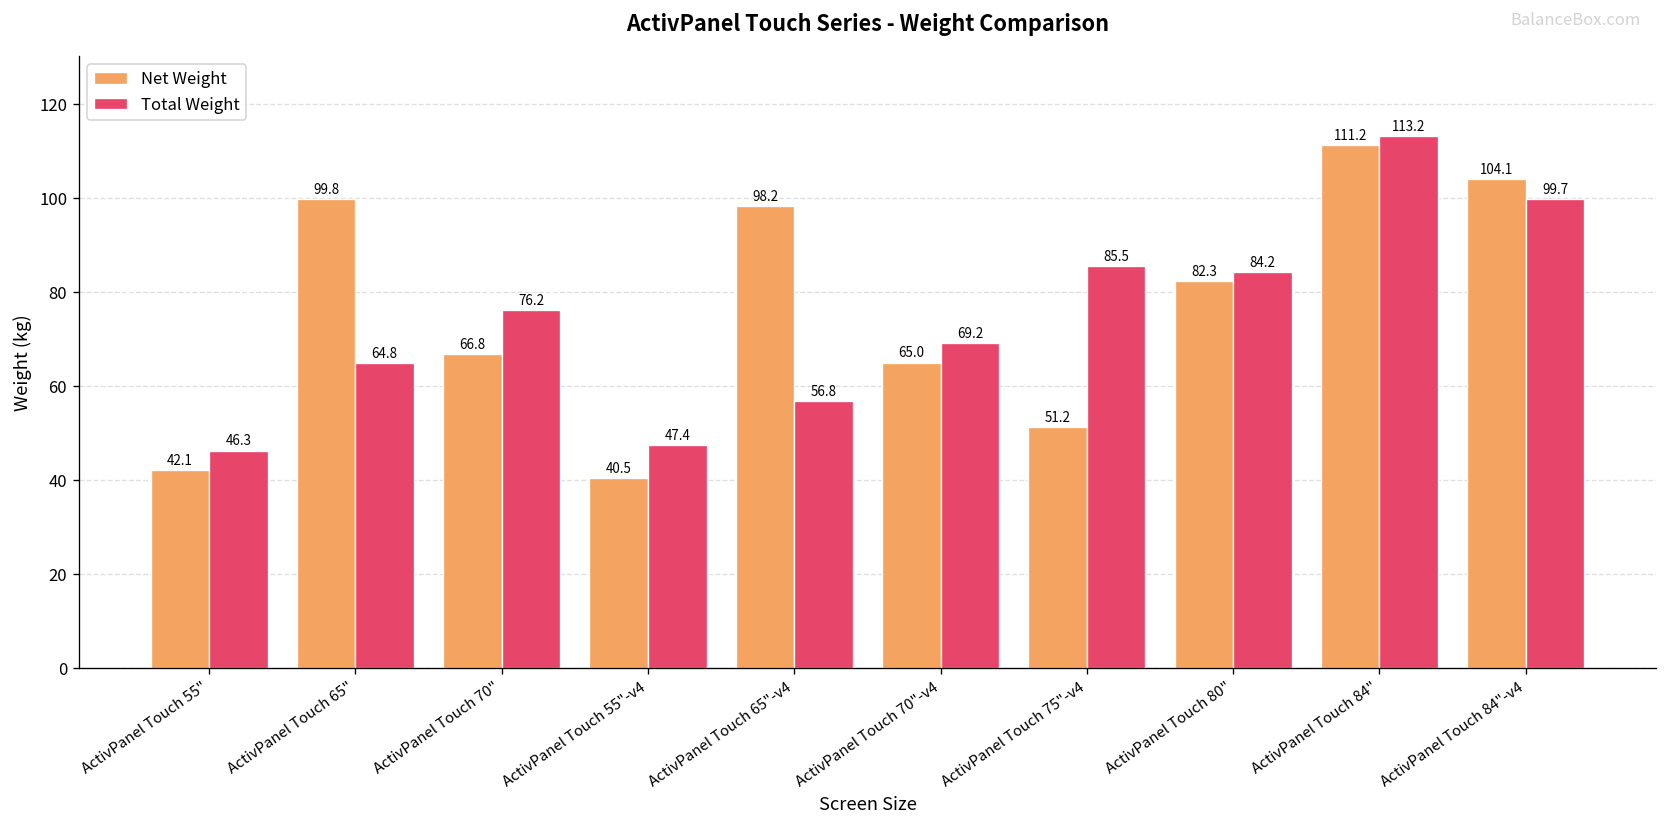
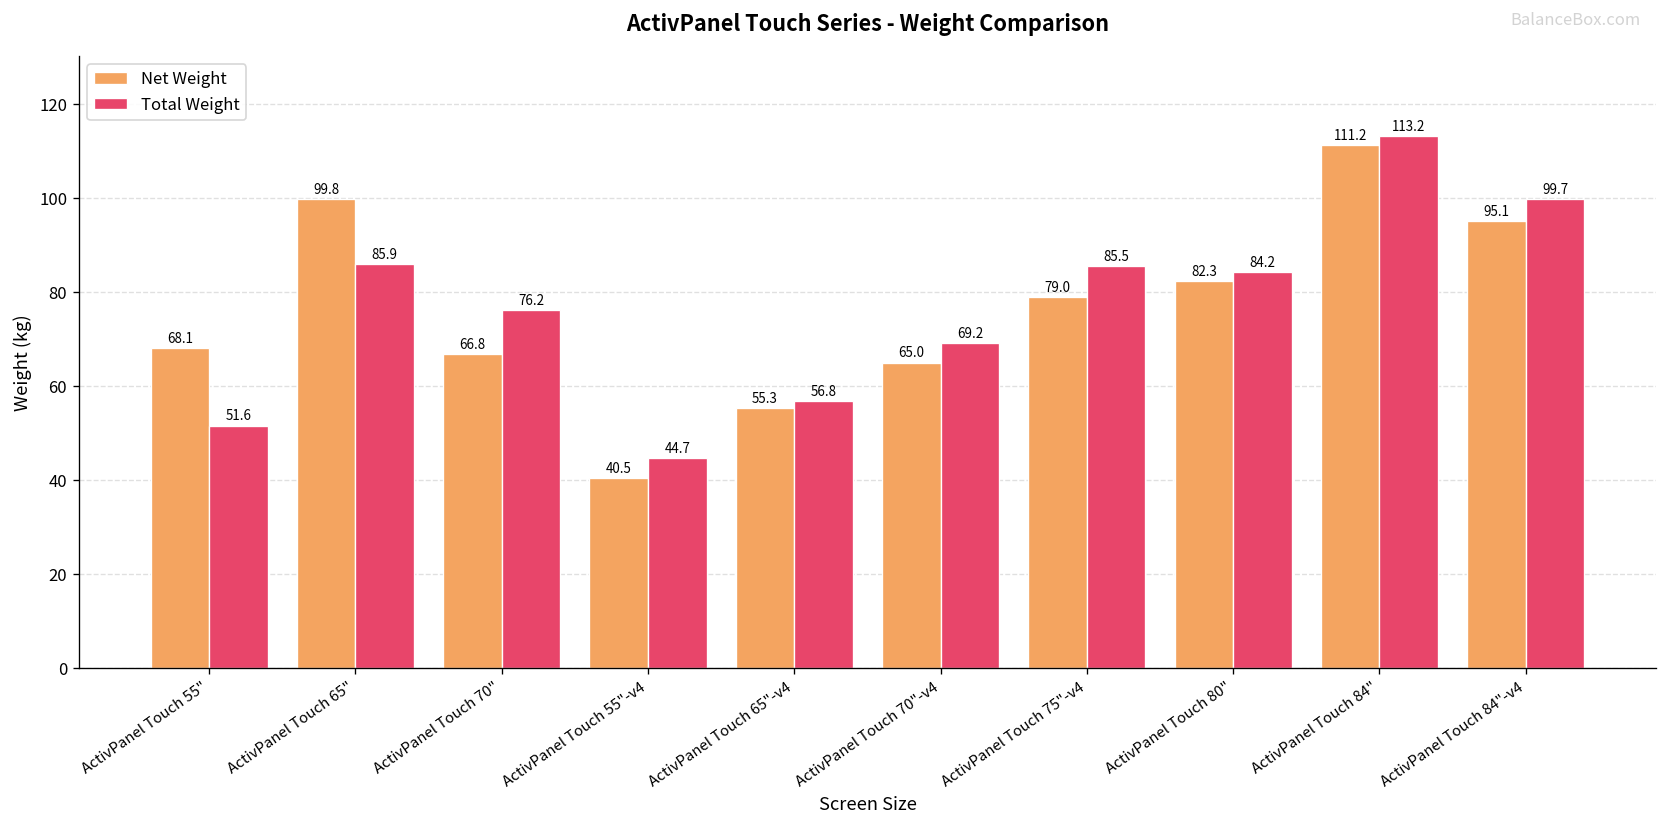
  {
    "Net Weight": {
-     "ActivPanel Touch 55\"": 42.1,
+     "ActivPanel Touch 55\"": 68.1,
      "ActivPanel Touch 65\"": 99.8,
      "ActivPanel Touch 70\"": 66.8,
      "ActivPanel Touch 55\"-v4": 40.5,
-     "ActivPanel Touch 65\"-v4": 98.2,
+     "ActivPanel Touch 65\"-v4": 55.3,
      "ActivPanel Touch 70\"-v4": 65.0,
-     "ActivPanel Touch 75\"-v4": 51.2,
+     "ActivPanel Touch 75\"-v4": 79.0,
      "ActivPanel Touch 80\"": 82.3,
      "ActivPanel Touch 84\"": 111.2,
-     "ActivPanel Touch 84\"-v4": 104.1
+     "ActivPanel Touch 84\"-v4": 95.1
    },
    "Total Weight": {
-     "ActivPanel Touch 55\"": 46.3,
-     "ActivPanel Touch 65\"": 64.8,
+     "ActivPanel Touch 55\"": 51.6,
+     "ActivPanel Touch 65\"": 85.9,
      "ActivPanel Touch 70\"": 76.2,
-     "ActivPanel Touch 55\"-v4": 47.4,
+     "ActivPanel Touch 55\"-v4": 44.7,
      "ActivPanel Touch 65\"-v4": 56.8,
      "ActivPanel Touch 70\"-v4": 69.2,
      "ActivPanel Touch 75\"-v4": 85.5,
      "ActivPanel Touch 80\"": 84.2,
      "ActivPanel Touch 84\"": 113.2,
      "ActivPanel Touch 84\"-v4": 99.7
    }
  }
